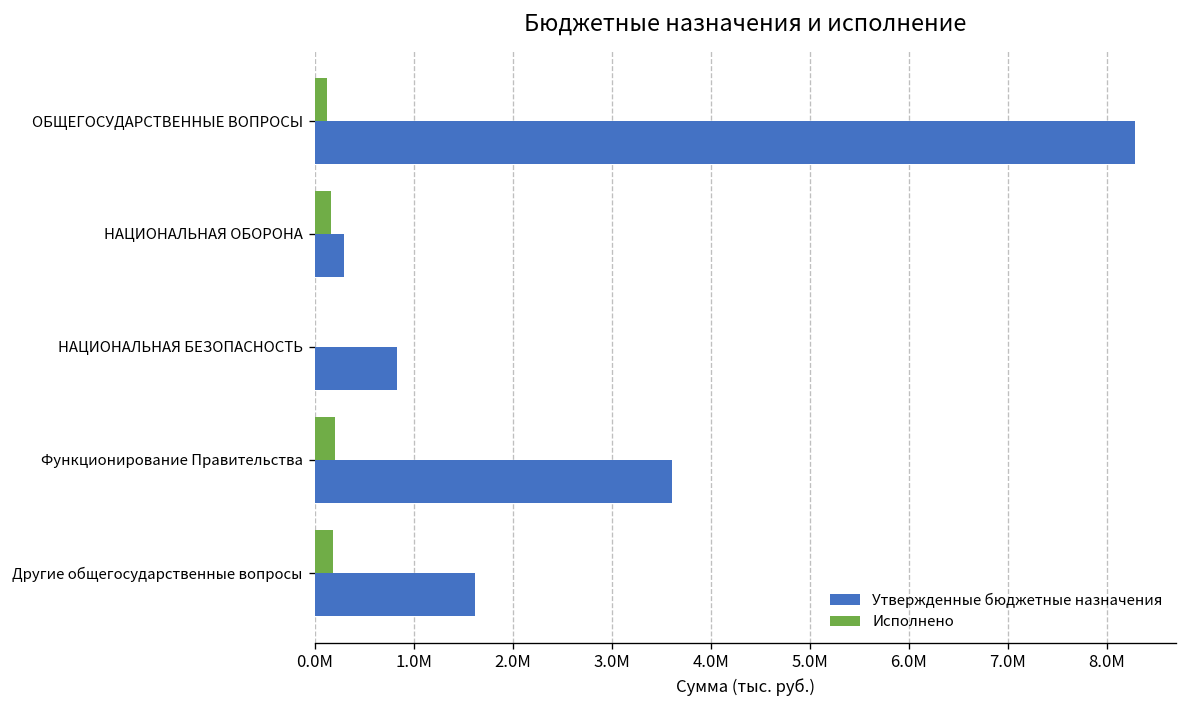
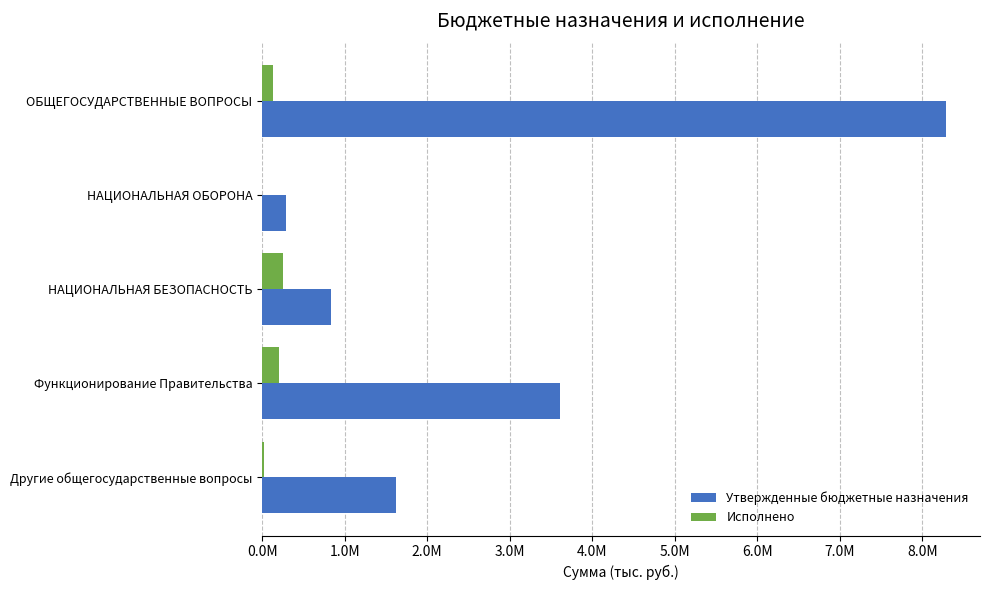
  {
    "Утвержденные бюджетные назначения": {
      "ОБЩЕГОСУДАРСТВЕННЫЕ ВОПРОСЫ": 8300000,
      "НАЦИОНАЛЬНАЯ ОБОРОНА": 300000,
      "НАЦИОНАЛЬНАЯ БЕЗОПАСНОСТЬ": 800000,
      "Функционирование Правительства": 3600000,
      "Другие общегосударственные вопросы": 1600000
    },
    "Исполнено": {
      "ОБЩЕГОСУДАРСТВЕННЫЕ ВОПРОСЫ": 100000,
-     "НАЦИОНАЛЬНАЯ ОБОРОНА": 200000,
-     "НАЦИОНАЛЬНАЯ БЕЗОПАСНОСТЬ": 0,
+     "НАЦИОНАЛЬНАЯ ОБОРОНА": 0,
+     "НАЦИОНАЛЬНАЯ БЕЗОПАСНОСТЬ": 300000,
      "Функционирование Правительства": 200000,
-     "Другие общегосударственные вопросы": 200000
+     "Другие общегосударственные вопросы": 0
    }
  }
